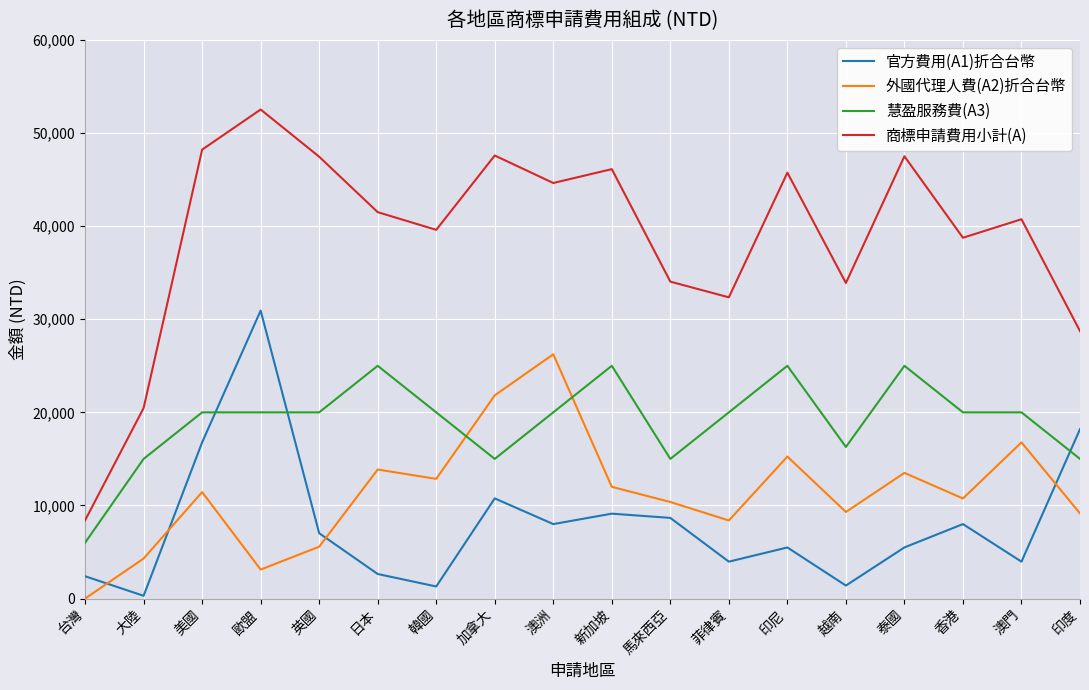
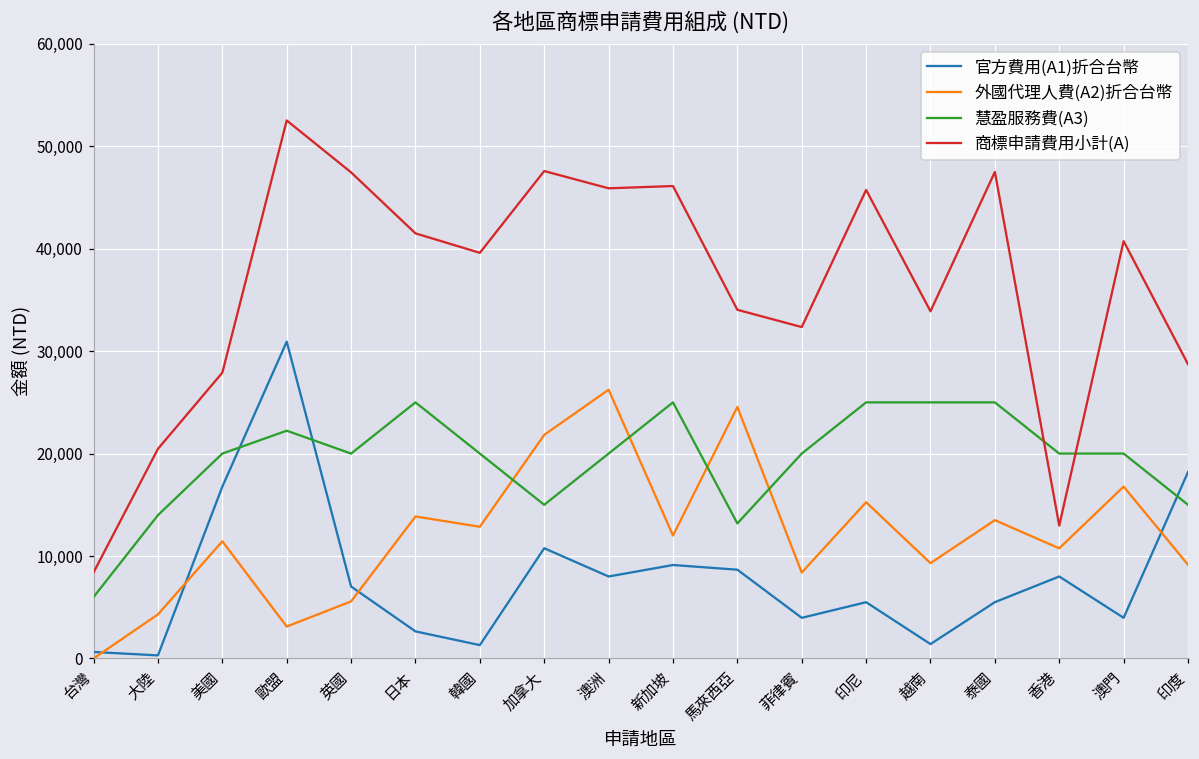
  {
    "官方費用(A1)折合台幣": {
-     "台灣": "2,000",
+     "台灣": "1,000",
      "大陸": "0",
      "美國": "17,000",
      "歐盟": "31,000",
      "英國": "7,000",
      "日本": "3,000",
      "韓國": "1,000",
      "加拿大": "11,000",
      "澳洲": "8,000",
      "新加坡": "9,000",
      "馬來西亞": "9,000",
      "菲律賓": "4,000",
      "印尼": "5,000",
      "越南": "1,000",
      "泰國": "5,000",
      "香港": "8,000",
      "澳門": "4,000",
      "印度": "18,000"
    },
    "外國代理人費(A2)折合台幣": {
      "台灣": "0",
      "大陸": "4,000",
      "美國": "11,000",
      "歐盟": "3,000",
      "英國": "6,000",
      "日本": "14,000",
      "韓國": "13,000",
      "加拿大": "22,000",
      "澳洲": "26,000",
      "新加坡": "12,000",
-     "馬來西亞": "10,000",
+     "馬來西亞": "25,000",
      "菲律賓": "8,000",
      "印尼": "15,000",
      "越南": "9,000",
      "泰國": "14,000",
      "香港": "11,000",
      "澳門": "17,000",
      "印度": "9,000"
    },
    "慧盈服務費(A3)": {
      "台灣": "6,000",
-     "大陸": "15,000",
+     "大陸": "14,000",
      "美國": "20,000",
-     "歐盟": "20,000",
+     "歐盟": "22,000",
      "英國": "20,000",
      "日本": "25,000",
      "韓國": "20,000",
      "加拿大": "15,000",
      "澳洲": "20,000",
      "新加坡": "25,000",
-     "馬來西亞": "15,000",
+     "馬來西亞": "13,000",
      "菲律賓": "20,000",
      "印尼": "25,000",
-     "越南": "16,000",
+     "越南": "25,000",
      "泰國": "25,000",
      "香港": "20,000",
      "澳門": "20,000",
      "印度": "15,000"
    },
    "商標申請費用小計(A)": {
      "台灣": "8,000",
      "大陸": "20,000",
-     "美國": "48,000",
+     "美國": "28,000",
      "歐盟": "53,000",
      "英國": "47,000",
      "日本": "42,000",
      "韓國": "40,000",
      "加拿大": "48,000",
-     "澳洲": "45,000",
+     "澳洲": "46,000",
      "新加坡": "46,000",
      "馬來西亞": "34,000",
      "菲律賓": "32,000",
      "印尼": "46,000",
      "越南": "34,000",
      "泰國": "48,000",
-     "香港": "39,000",
+     "香港": "13,000",
      "澳門": "41,000",
      "印度": "29,000"
    }
  }
